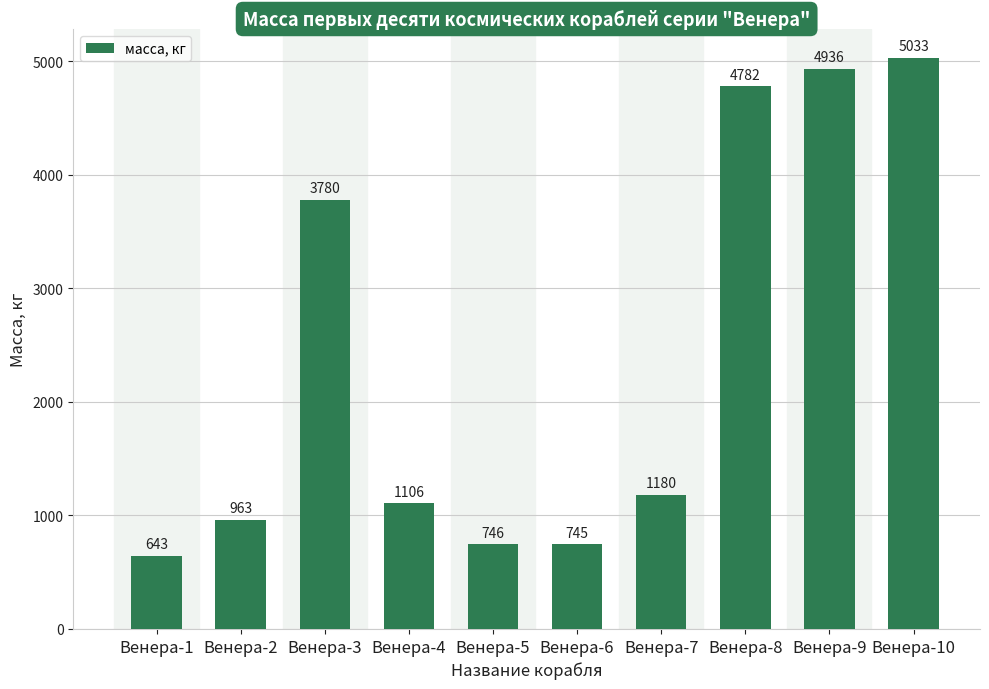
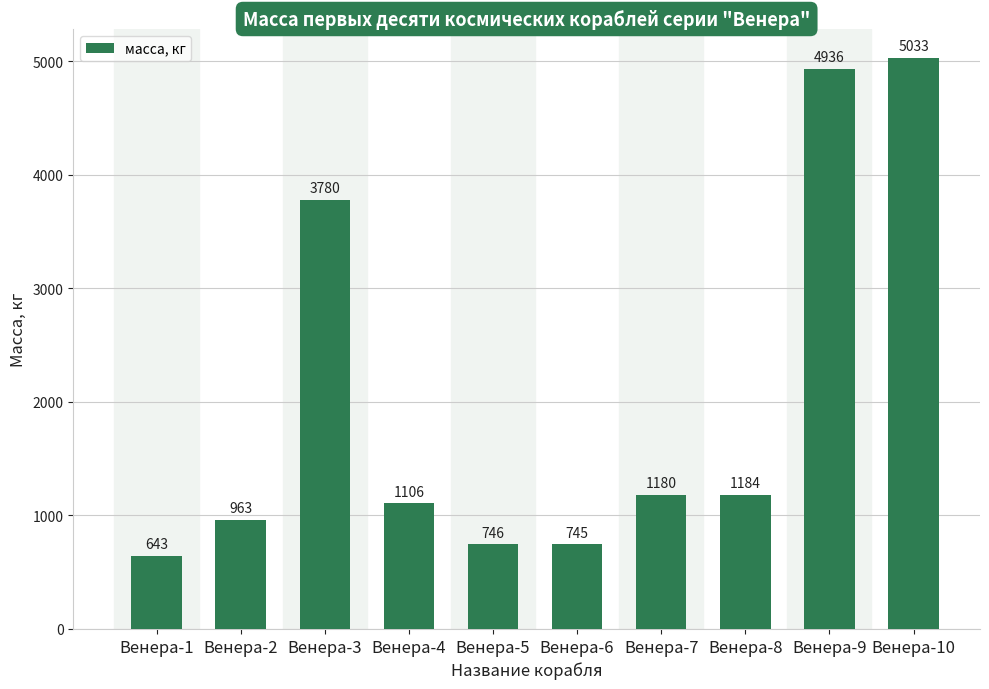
  {
    "Венера-1": 643,
    "Венера-2": 963,
    "Венера-3": 3780,
    "Венера-4": 1106,
    "Венера-5": 746,
    "Венера-6": 745,
    "Венера-7": 1180,
-   "Венера-8": 4782,
+   "Венера-8": 1184,
    "Венера-9": 4936,
    "Венера-10": 5033
  }
